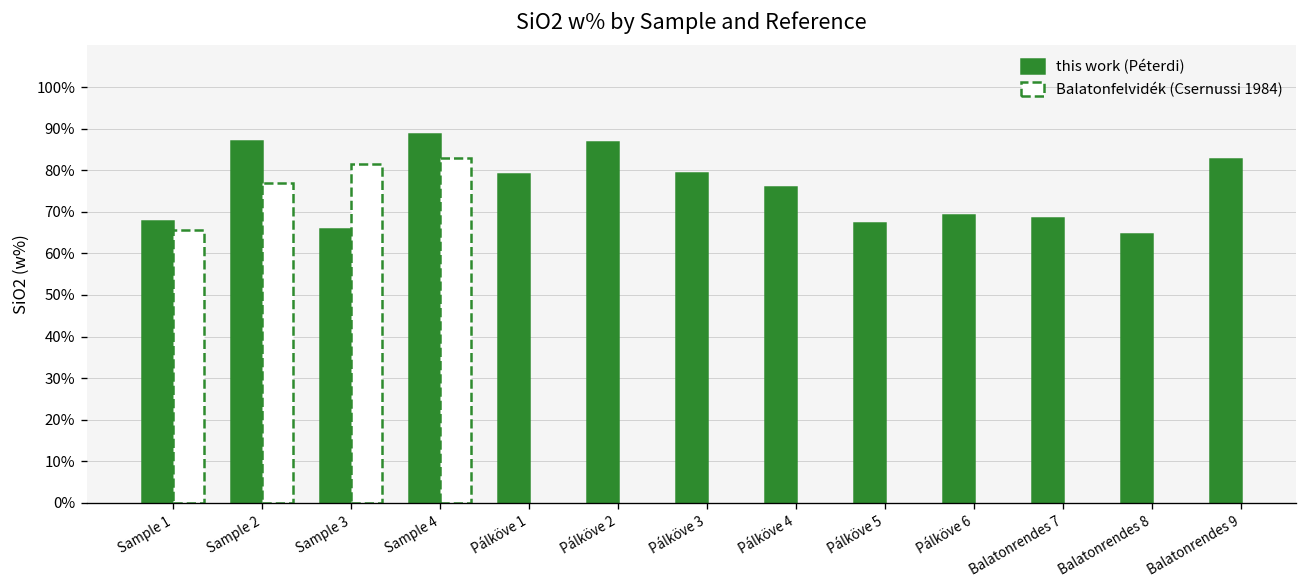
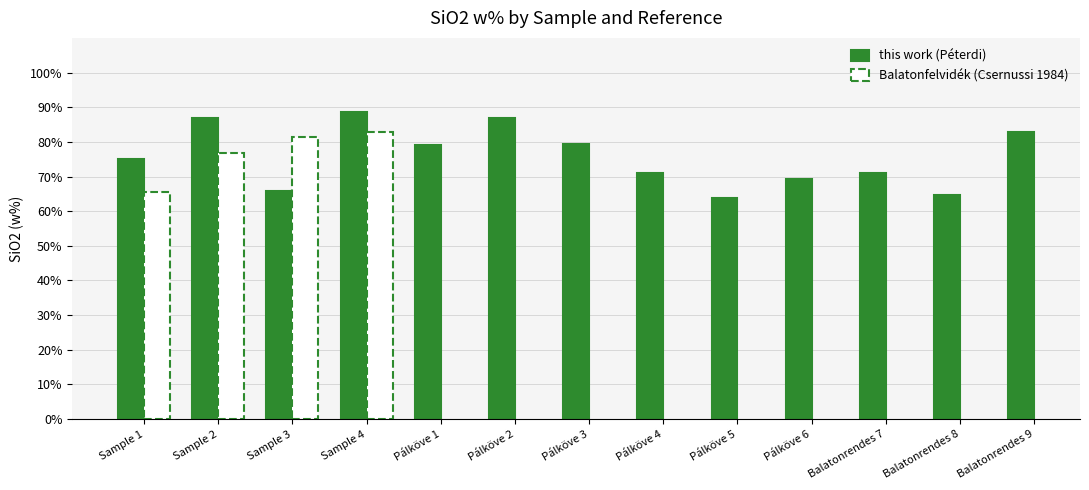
  {
    "this work (Péterdi)": {
-     "Sample 1": "68%",
+     "Sample 1": "75%",
      "Sample 2": "87%",
      "Sample 3": "66%",
      "Sample 4": "89%",
      "Pálköve 1": "79%",
      "Pálköve 2": "87%",
      "Pálköve 3": "79%",
-     "Pálköve 4": "76%",
-     "Pálköve 5": "67%",
+     "Pálköve 4": "71%",
+     "Pálköve 5": "64%",
      "Pálköve 6": "69%",
-     "Balatonrendes 7": "68%",
+     "Balatonrendes 7": "71%",
      "Balatonrendes 8": "65%",
      "Balatonrendes 9": "83%"
    }
  }
